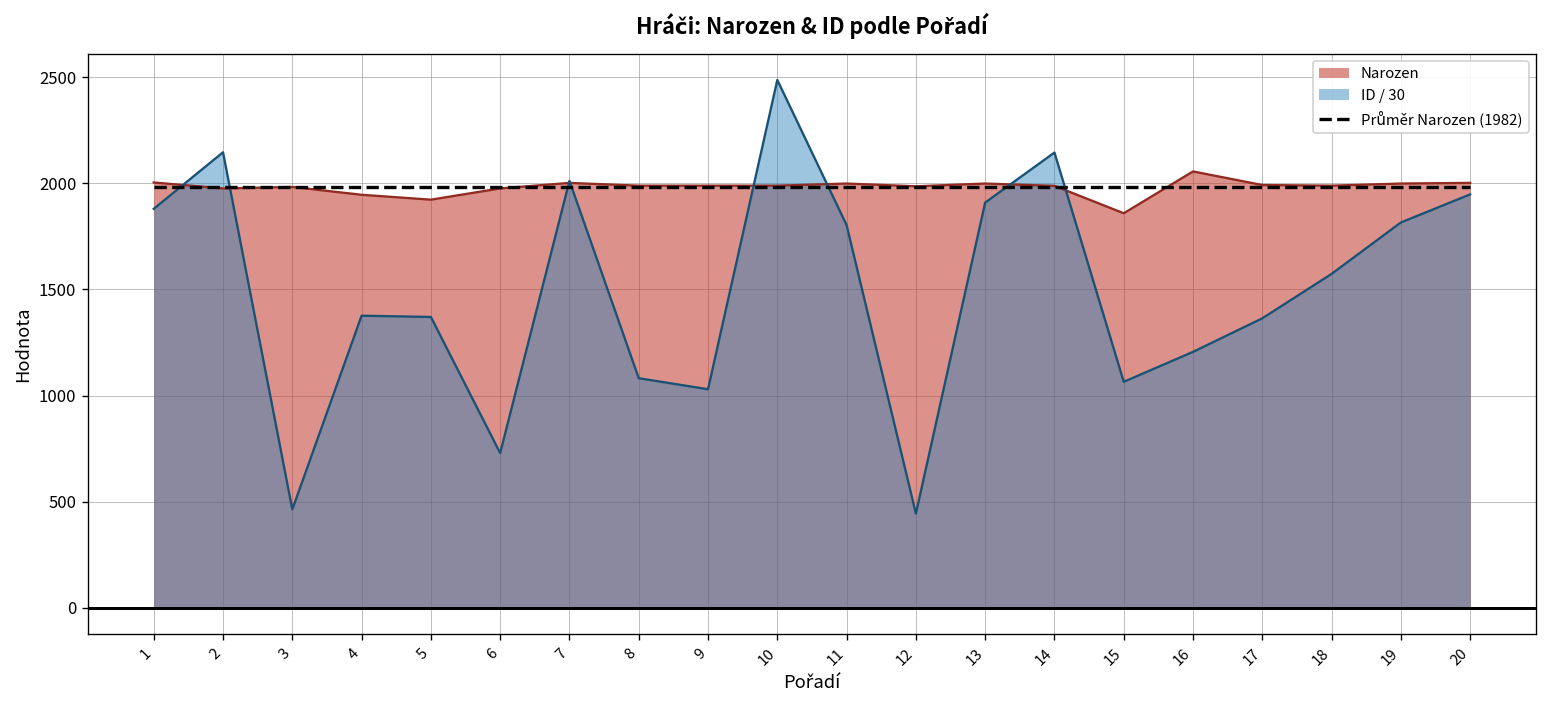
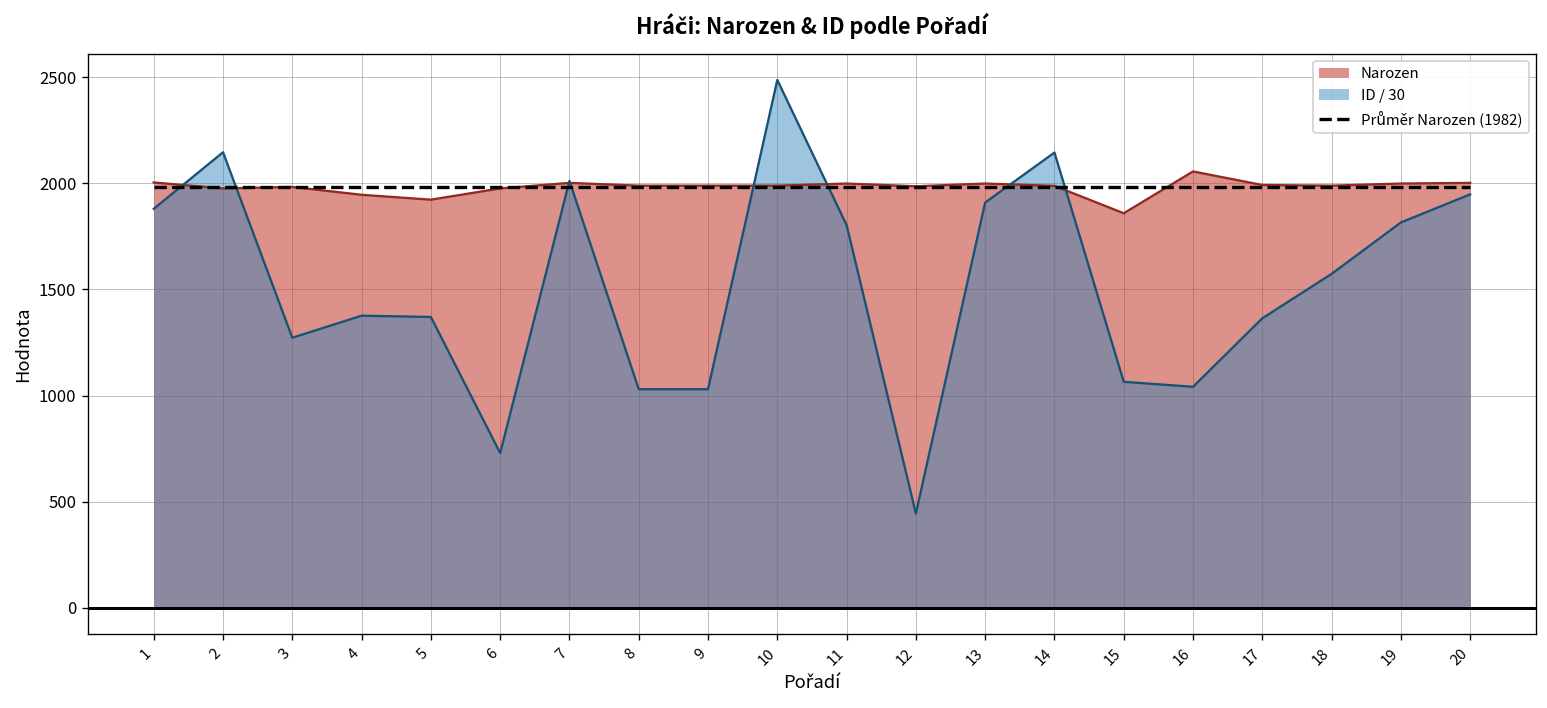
  {
    "Narozen": {
      "1": 2000,
      "4": 1950,
      "5": 1920,
      "11": 2000,
      "13": 2000,
      "15": 1860,
      "16": 2060,
      "19": 2000,
      "20": 2000
    },
    "ID / 30": {
      "1": 1880,
      "2": 2150,
-     "3": 460,
+     "3": 1270,
      "4": 1380,
      "5": 1370,
      "6": 730,
-     "8": 1080,
+     "8": 1030,
      "9": 1030,
      "10": 2490,
      "11": 1800,
      "12": 440,
      "13": 1910,
      "14": 2140,
      "15": 1070,
-     "16": 1210,
+     "16": 1040,
      "17": 1360,
      "18": 1570,
      "19": 1820,
      "20": 1950
    },
    "Průměr Narozen (1982)": {
      "1": 1980,
      "4": 1980,
      "5": 1980,
      "7": 1980,
      "11": 1980,
      "13": 1980,
      "15": 1980,
      "16": 1980,
      "19": 1980,
      "20": 1980
    }
  }
